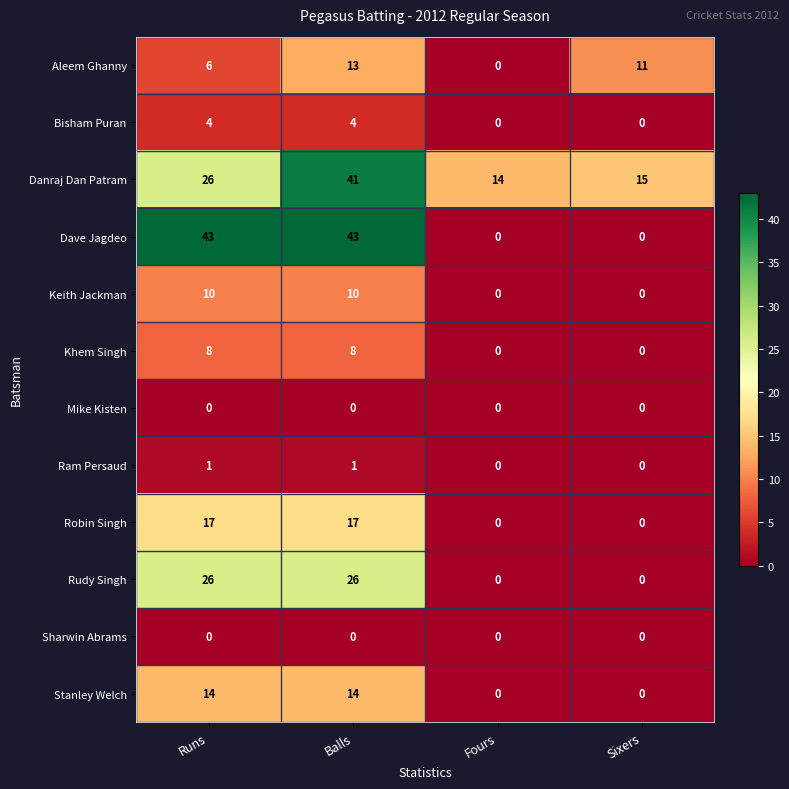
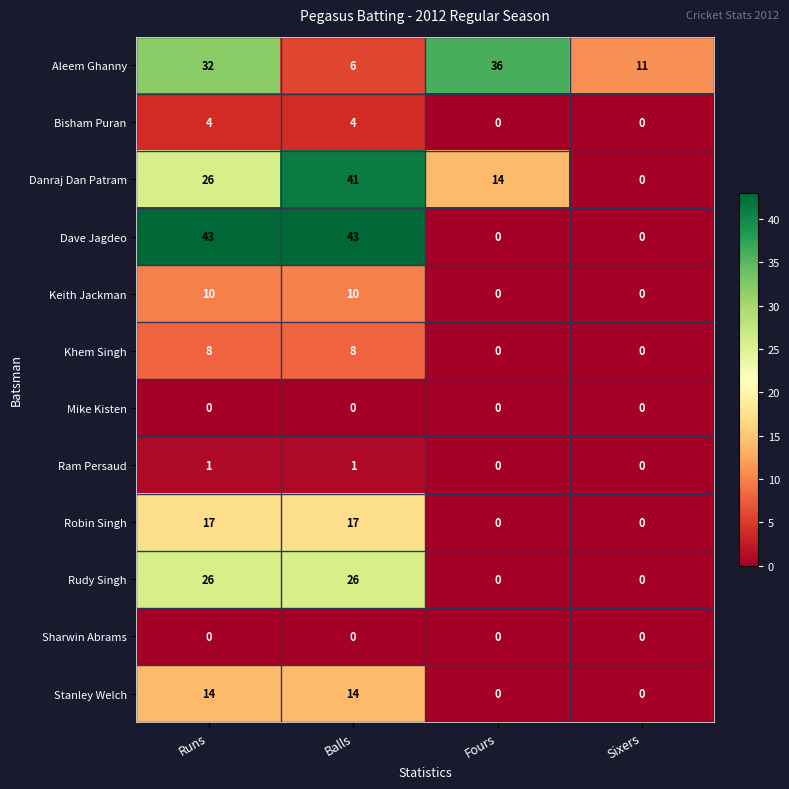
  {
    "Aleem Ghanny": {
-     "Runs": 6,
-     "Balls": 13,
-     "Fours": 0,
+     "Runs": 32,
+     "Balls": 6,
+     "Fours": 36,
      "Sixers": 11
    },
    "Bisham Puran": {
      "Runs": 4,
      "Balls": 4,
      "Fours": 0,
      "Sixers": 0
    },
    "Danraj Dan Patram": {
      "Runs": 26,
      "Balls": 41,
      "Fours": 14,
-     "Sixers": 15
+     "Sixers": 0
    },
    "Dave Jagdeo": {
      "Runs": 43,
      "Balls": 43,
      "Fours": 0,
      "Sixers": 0
    },
    "Keith Jackman": {
      "Runs": 10,
      "Balls": 10,
      "Fours": 0,
      "Sixers": 0
    },
    "Khem Singh": {
      "Runs": 8,
      "Balls": 8,
      "Fours": 0,
      "Sixers": 0
    },
    "Mike Kisten": {
      "Runs": 0,
      "Balls": 0,
      "Fours": 0,
      "Sixers": 0
    },
    "Ram Persaud": {
      "Runs": 1,
      "Balls": 1,
      "Fours": 0,
      "Sixers": 0
    },
    "Robin Singh": {
      "Runs": 17,
      "Balls": 17,
      "Fours": 0,
      "Sixers": 0
    },
    "Rudy Singh": {
      "Runs": 26,
      "Balls": 26,
      "Fours": 0,
      "Sixers": 0
    },
    "Sharwin Abrams": {
      "Runs": 0,
      "Balls": 0,
      "Fours": 0,
      "Sixers": 0
    },
    "Stanley Welch": {
      "Runs": 14,
      "Balls": 14,
      "Fours": 0,
      "Sixers": 0
    }
  }
